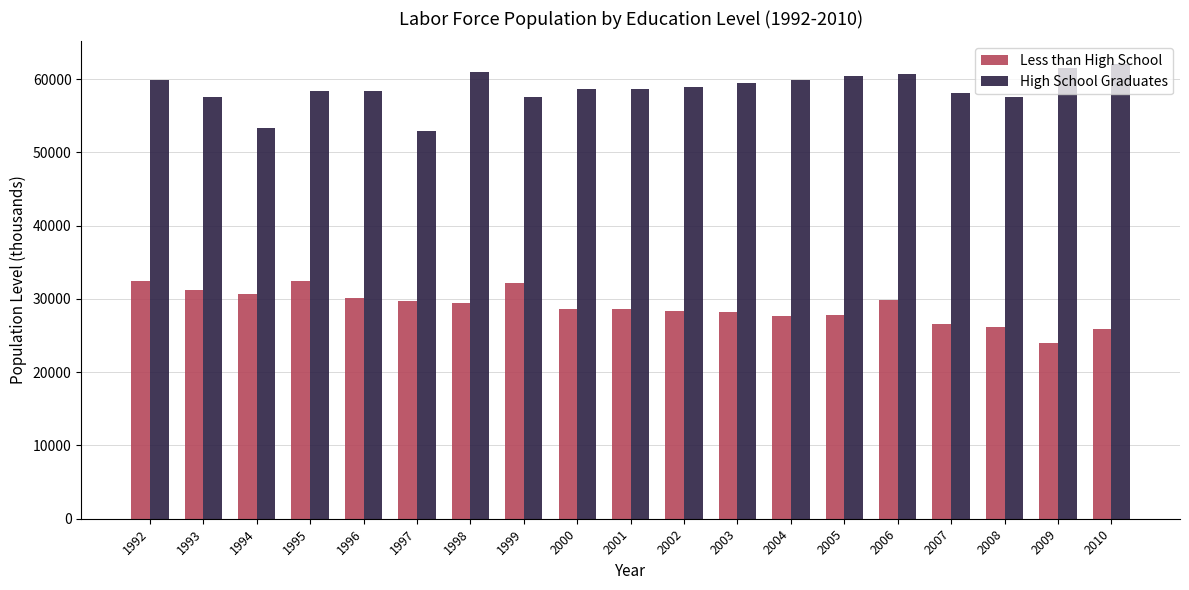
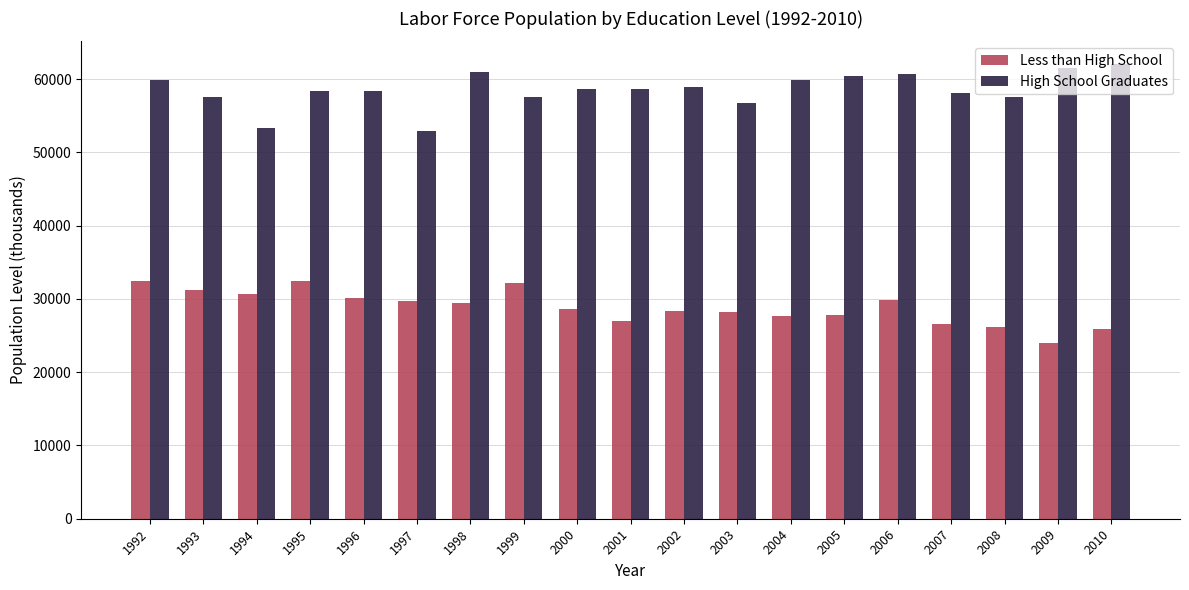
  {
    "Less than High School": {
      "1992": 32000,
      "1993": 31000,
      "1994": 31000,
      "1995": 32000,
      "1996": 30000,
      "1997": 30000,
      "1998": 29000,
      "1999": 32000,
      "2000": 29000,
-     "2001": 29000,
+     "2001": 27000,
      "2002": 28000,
      "2003": 28000,
      "2004": 28000,
      "2005": 28000,
      "2006": 30000,
      "2007": 27000,
      "2008": 26000,
      "2009": 24000,
      "2010": 26000
    },
    "High School Graduates": {
      "1992": 60000,
      "1993": 58000,
      "1994": 53000,
      "1995": 58000,
      "1996": 58000,
      "1997": 53000,
      "1998": 61000,
      "1999": 58000,
      "2000": 59000,
      "2001": 59000,
      "2002": 59000,
-     "2003": 59000,
+     "2003": 57000,
      "2004": 60000,
      "2005": 60000,
      "2006": 61000,
      "2007": 58000,
      "2008": 57000
    }
  }
